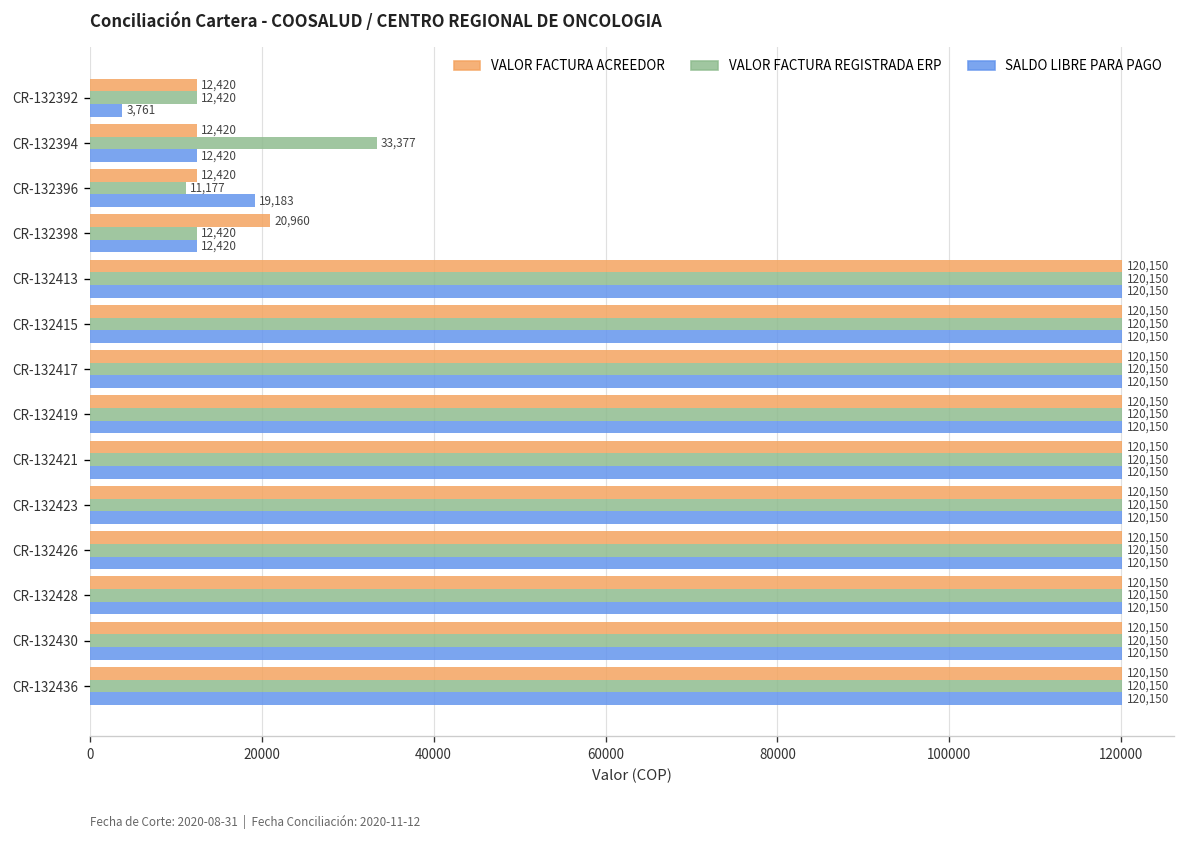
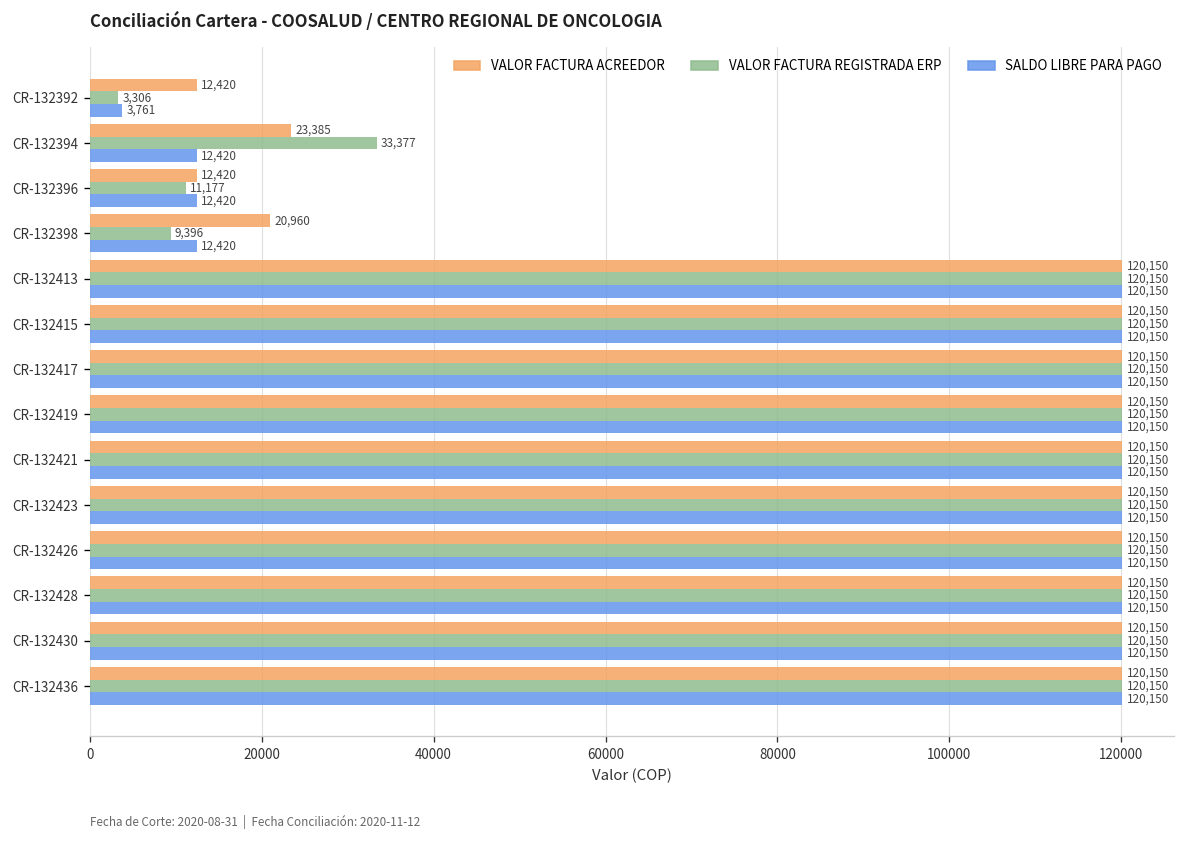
  {
    "VALOR FACTURA ACREEDOR": {
      "CR-132392": "12,420",
-     "CR-132394": "12,420",
+     "CR-132394": "23,385",
      "CR-132396": "12,420",
      "CR-132398": "20,960",
      "CR-132413": "120,150",
      "CR-132415": "120,150",
      "CR-132417": "120,150",
      "CR-132419": "120,150",
      "CR-132421": "120,150",
      "CR-132423": "120,150",
      "CR-132426": "120,150",
      "CR-132428": "120,150",
      "CR-132430": "120,150",
      "CR-132436": "120,150"
    },
    "VALOR FACTURA REGISTRADA ERP": {
-     "CR-132392": "12,420",
+     "CR-132392": "3,306",
      "CR-132394": "33,377",
      "CR-132396": "11,177",
-     "CR-132398": "12,420",
+     "CR-132398": "9,396",
      "CR-132413": "120,150",
      "CR-132415": "120,150",
      "CR-132417": "120,150",
      "CR-132419": "120,150",
      "CR-132421": "120,150",
      "CR-132423": "120,150",
      "CR-132426": "120,150",
      "CR-132428": "120,150",
      "CR-132430": "120,150",
      "CR-132436": "120,150"
    },
    "SALDO LIBRE PARA PAGO": {
      "CR-132392": "3,761",
      "CR-132394": "12,420",
-     "CR-132396": "19,183",
+     "CR-132396": "12,420",
      "CR-132398": "12,420",
      "CR-132413": "120,150",
      "CR-132415": "120,150",
      "CR-132417": "120,150",
      "CR-132419": "120,150",
      "CR-132421": "120,150",
      "CR-132423": "120,150",
      "CR-132426": "120,150",
      "CR-132428": "120,150",
      "CR-132430": "120,150",
      "CR-132436": "120,150"
    }
  }
